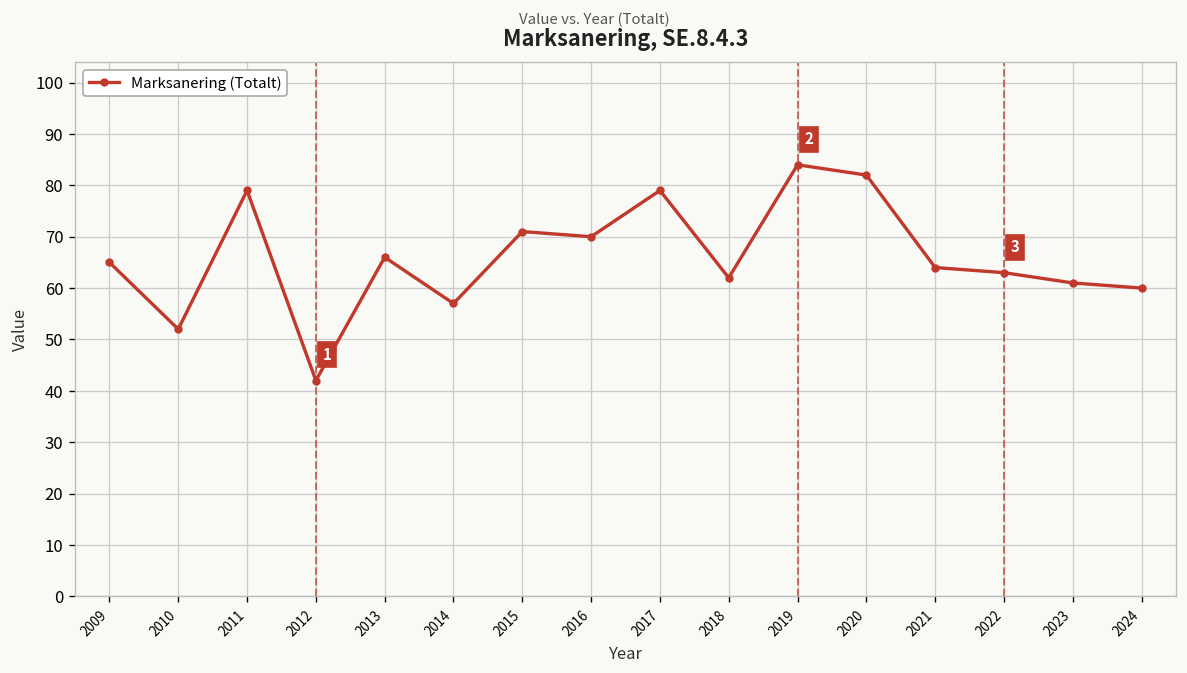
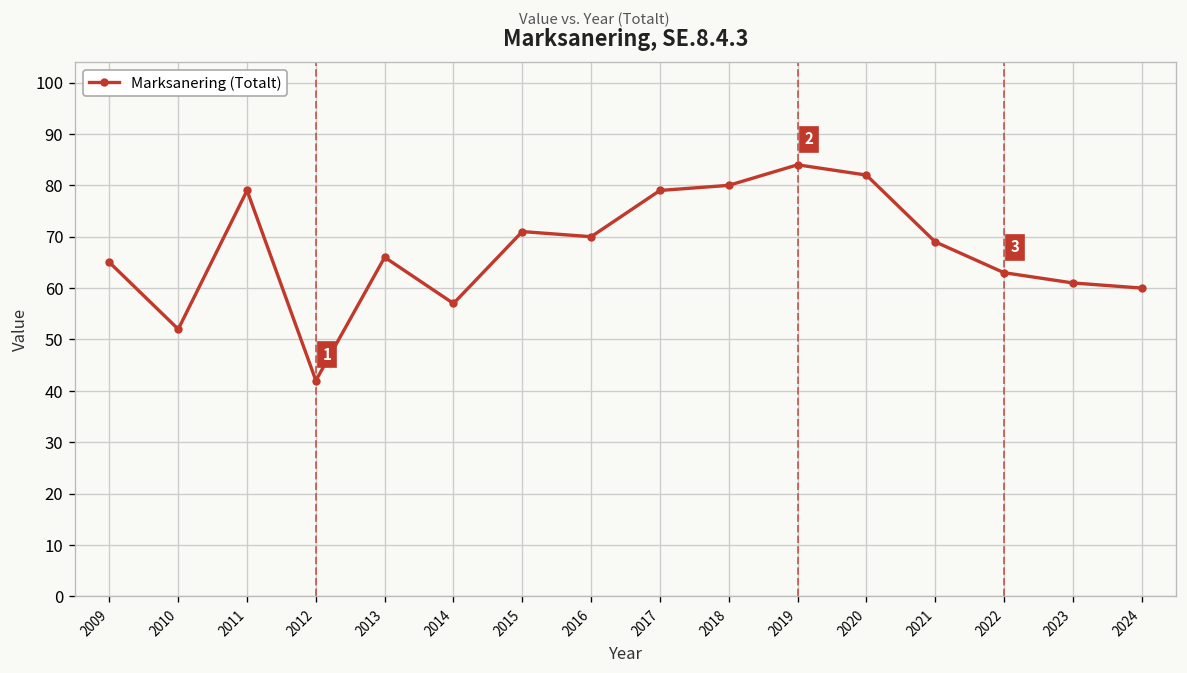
  {
    "2009": 65,
    "2010": 52,
    "2011": 79,
    "2013": 66,
    "2014": 57,
    "2015": 71,
    "2016": 70,
    "2017": 79,
-   "2018": 62,
+   "2018": 80,
    "2020": 82,
-   "2021": 64,
+   "2021": 69,
    "2023": 61,
    "2024": 60
  }
